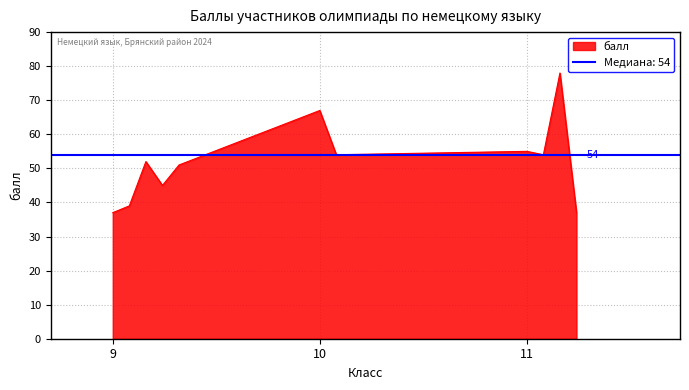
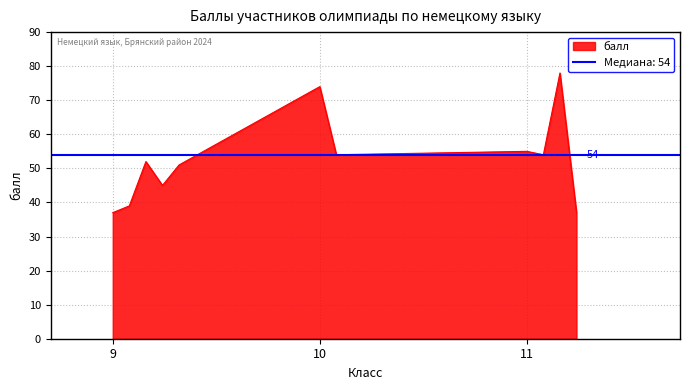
  {
    "9": 37,
-   "10": 67,
+   "10": 74,
    "11": 55
  }
